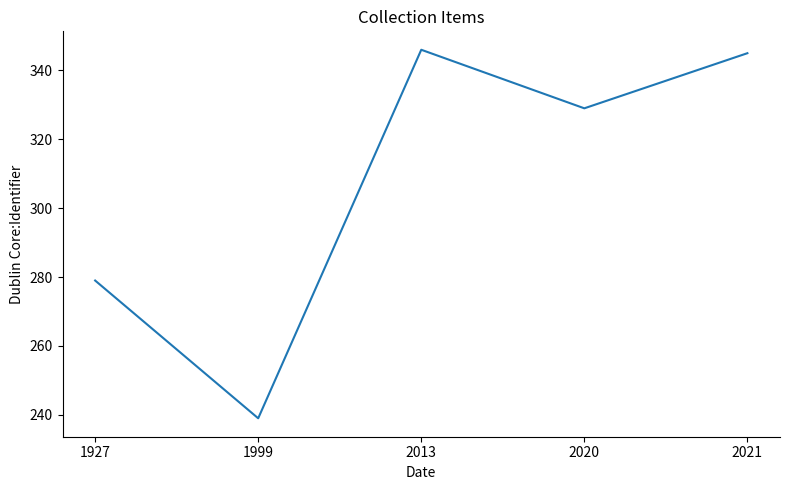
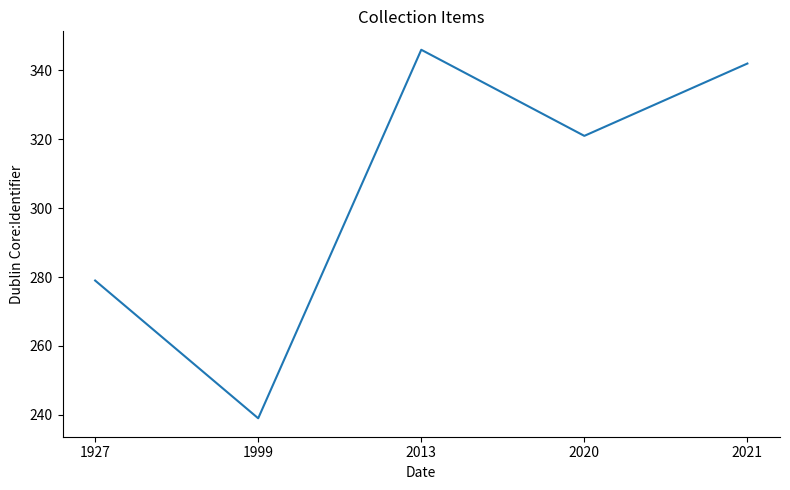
  {
    "1927": 279,
    "1999": 239,
    "2013": 346,
-   "2020": 329,
-   "2021": 345
+   "2020": 321,
+   "2021": 342
  }
